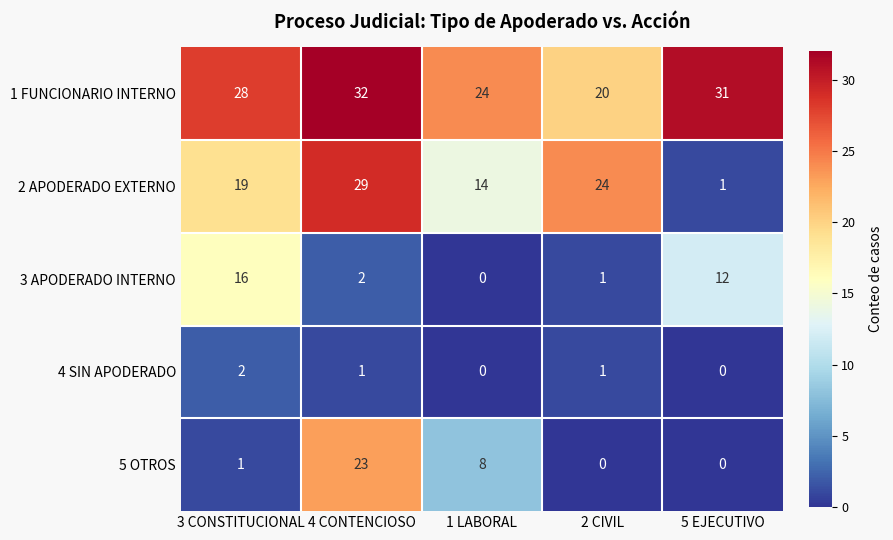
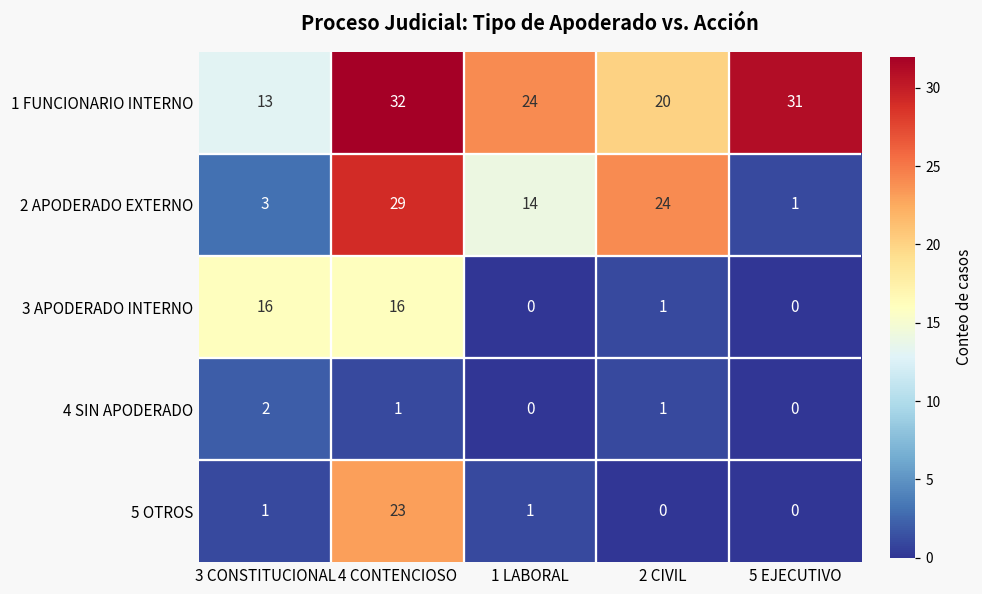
  {
    "1 FUNCIONARIO INTERNO": {
-     "3 CONSTITUCIONAL": 28,
+     "3 CONSTITUCIONAL": 13,
      "4 CONTENCIOSO": 32,
      "1 LABORAL": 24,
      "2 CIVIL": 20,
      "5 EJECUTIVO": 31
    },
    "2 APODERADO EXTERNO": {
-     "3 CONSTITUCIONAL": 19,
+     "3 CONSTITUCIONAL": 3,
      "4 CONTENCIOSO": 29,
      "1 LABORAL": 14,
      "2 CIVIL": 24,
      "5 EJECUTIVO": 1
    },
    "3 APODERADO INTERNO": {
      "3 CONSTITUCIONAL": 16,
-     "4 CONTENCIOSO": 2,
+     "4 CONTENCIOSO": 16,
      "1 LABORAL": 0,
      "2 CIVIL": 1,
-     "5 EJECUTIVO": 12
+     "5 EJECUTIVO": 0
    },
    "4 SIN APODERADO": {
      "3 CONSTITUCIONAL": 2,
      "4 CONTENCIOSO": 1,
      "1 LABORAL": 0,
      "2 CIVIL": 1,
      "5 EJECUTIVO": 0
    },
    "5 OTROS": {
      "3 CONSTITUCIONAL": 1,
      "4 CONTENCIOSO": 23,
-     "1 LABORAL": 8,
+     "1 LABORAL": 1,
      "2 CIVIL": 0,
      "5 EJECUTIVO": 0
    }
  }
